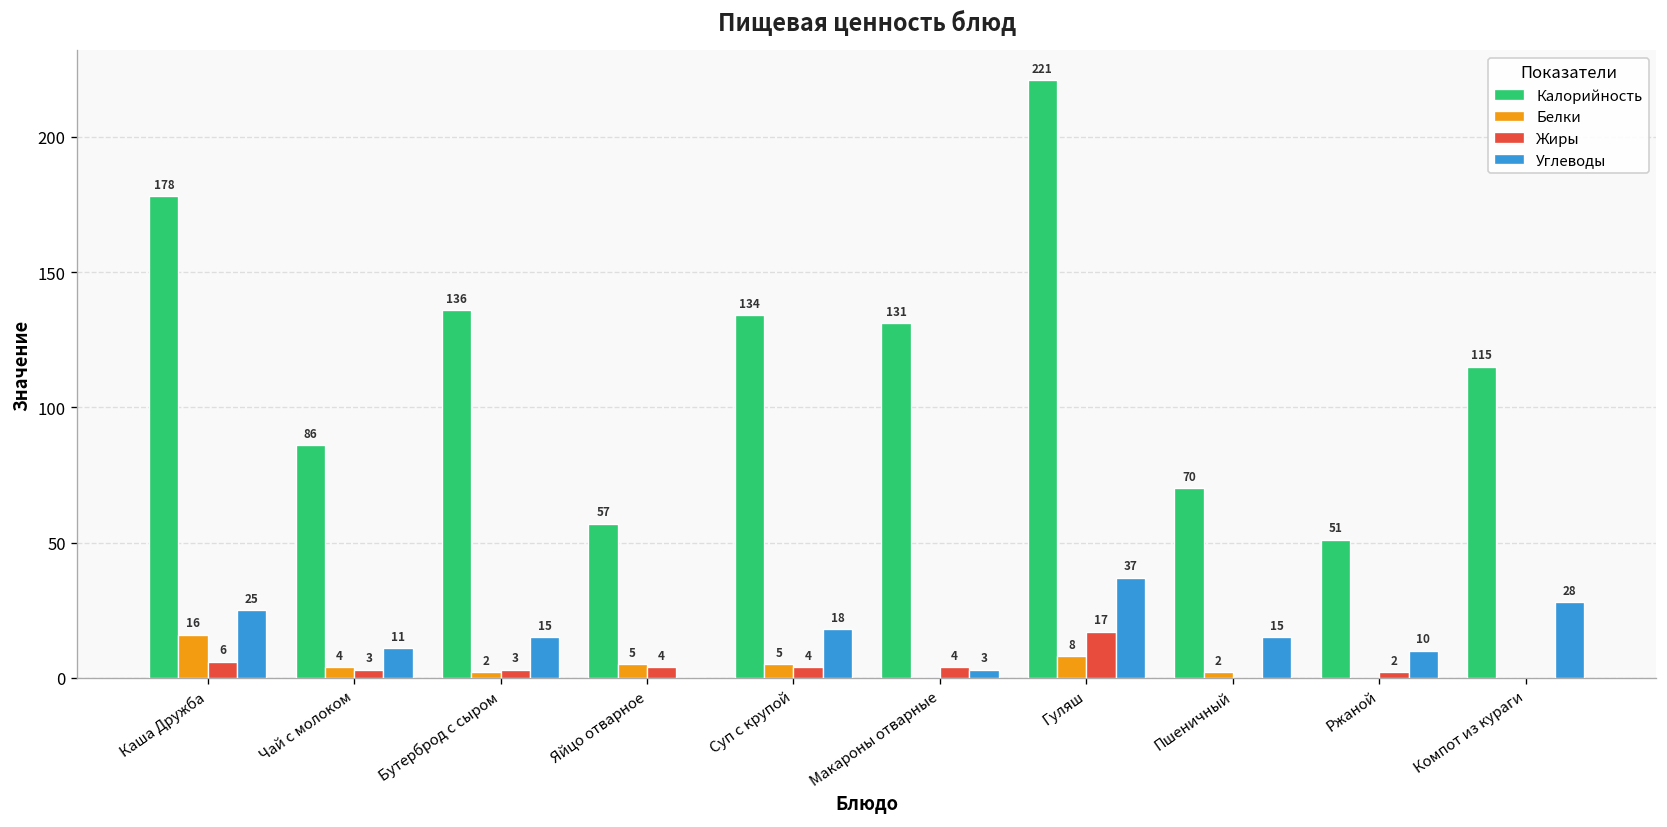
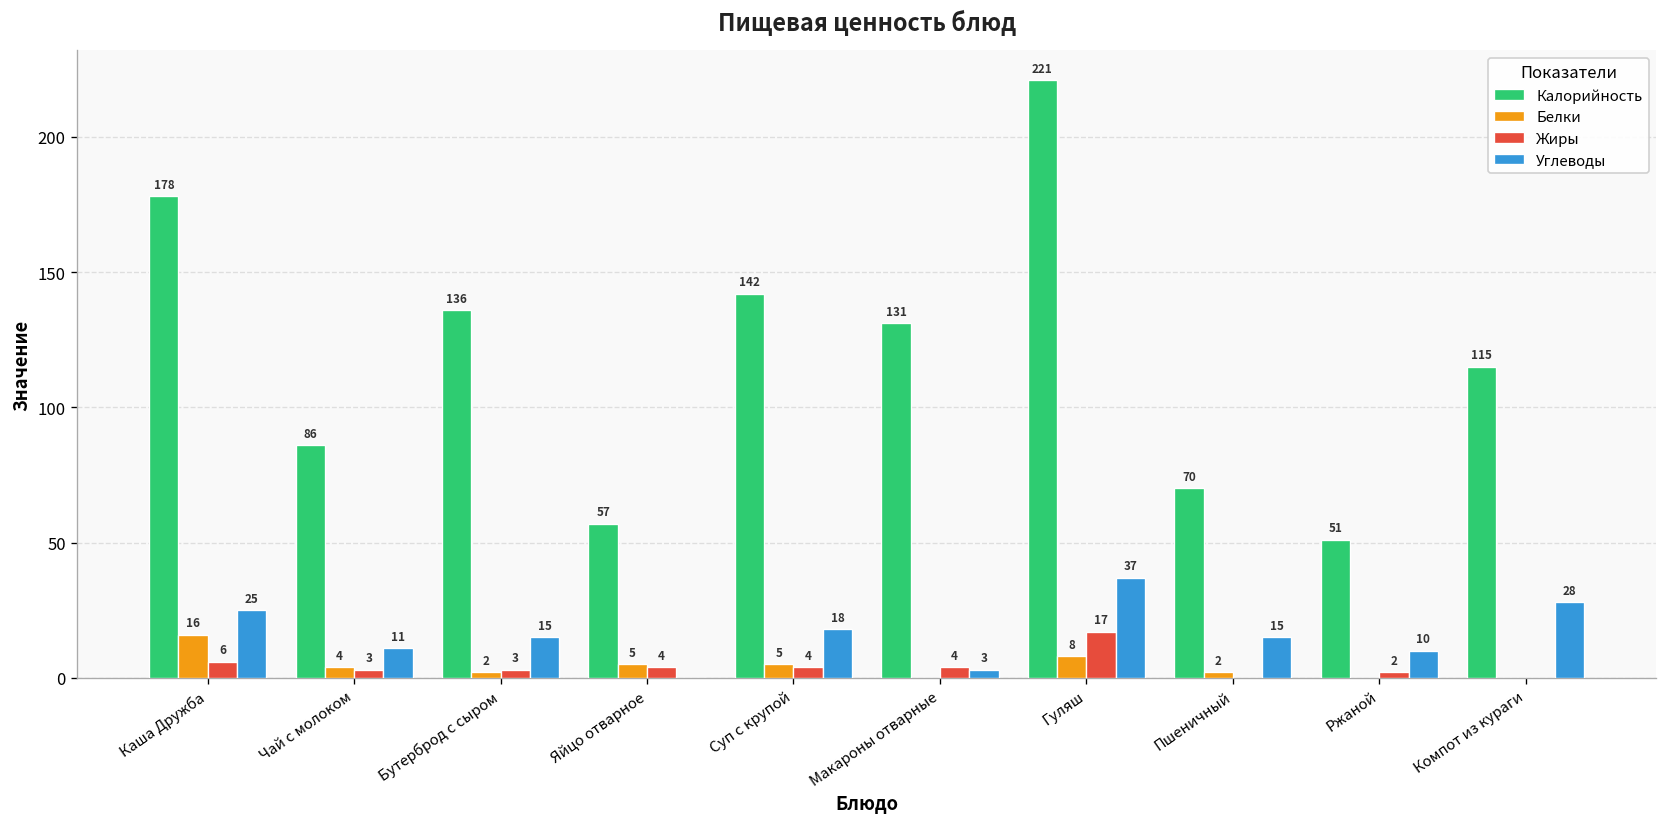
  {
    "Калорийность": {
      "Каша Дружба": 178,
      "Чай с молоком": 86,
      "Бутерброд с сыром": 136,
      "Яйцо отварное": 57,
-     "Суп с крупой": 134,
+     "Суп с крупой": 142,
      "Макароны отварные": 131,
      "Гуляш": 221,
      "Пшеничный": 70,
      "Ржаной": 51,
      "Компот из кураги": 115
    },
    "Белки": {
      "Каша Дружба": 16,
      "Чай с молоком": 4,
      "Бутерброд с сыром": 2,
      "Яйцо отварное": 5,
      "Суп с крупой": 5,
      "Гуляш": 8,
      "Пшеничный": 2
    },
    "Жиры": {
      "Каша Дружба": 6,
      "Чай с молоком": 3,
      "Бутерброд с сыром": 3,
      "Яйцо отварное": 4,
      "Суп с крупой": 4,
      "Макароны отварные": 4,
      "Гуляш": 17,
      "Ржаной": 2
    },
    "Углеводы": {
      "Каша Дружба": 25,
      "Чай с молоком": 11,
      "Бутерброд с сыром": 15,
      "Суп с крупой": 18,
      "Макароны отварные": 3,
      "Гуляш": 37,
      "Пшеничный": 15,
      "Ржаной": 10,
      "Компот из кураги": 28
    }
  }
